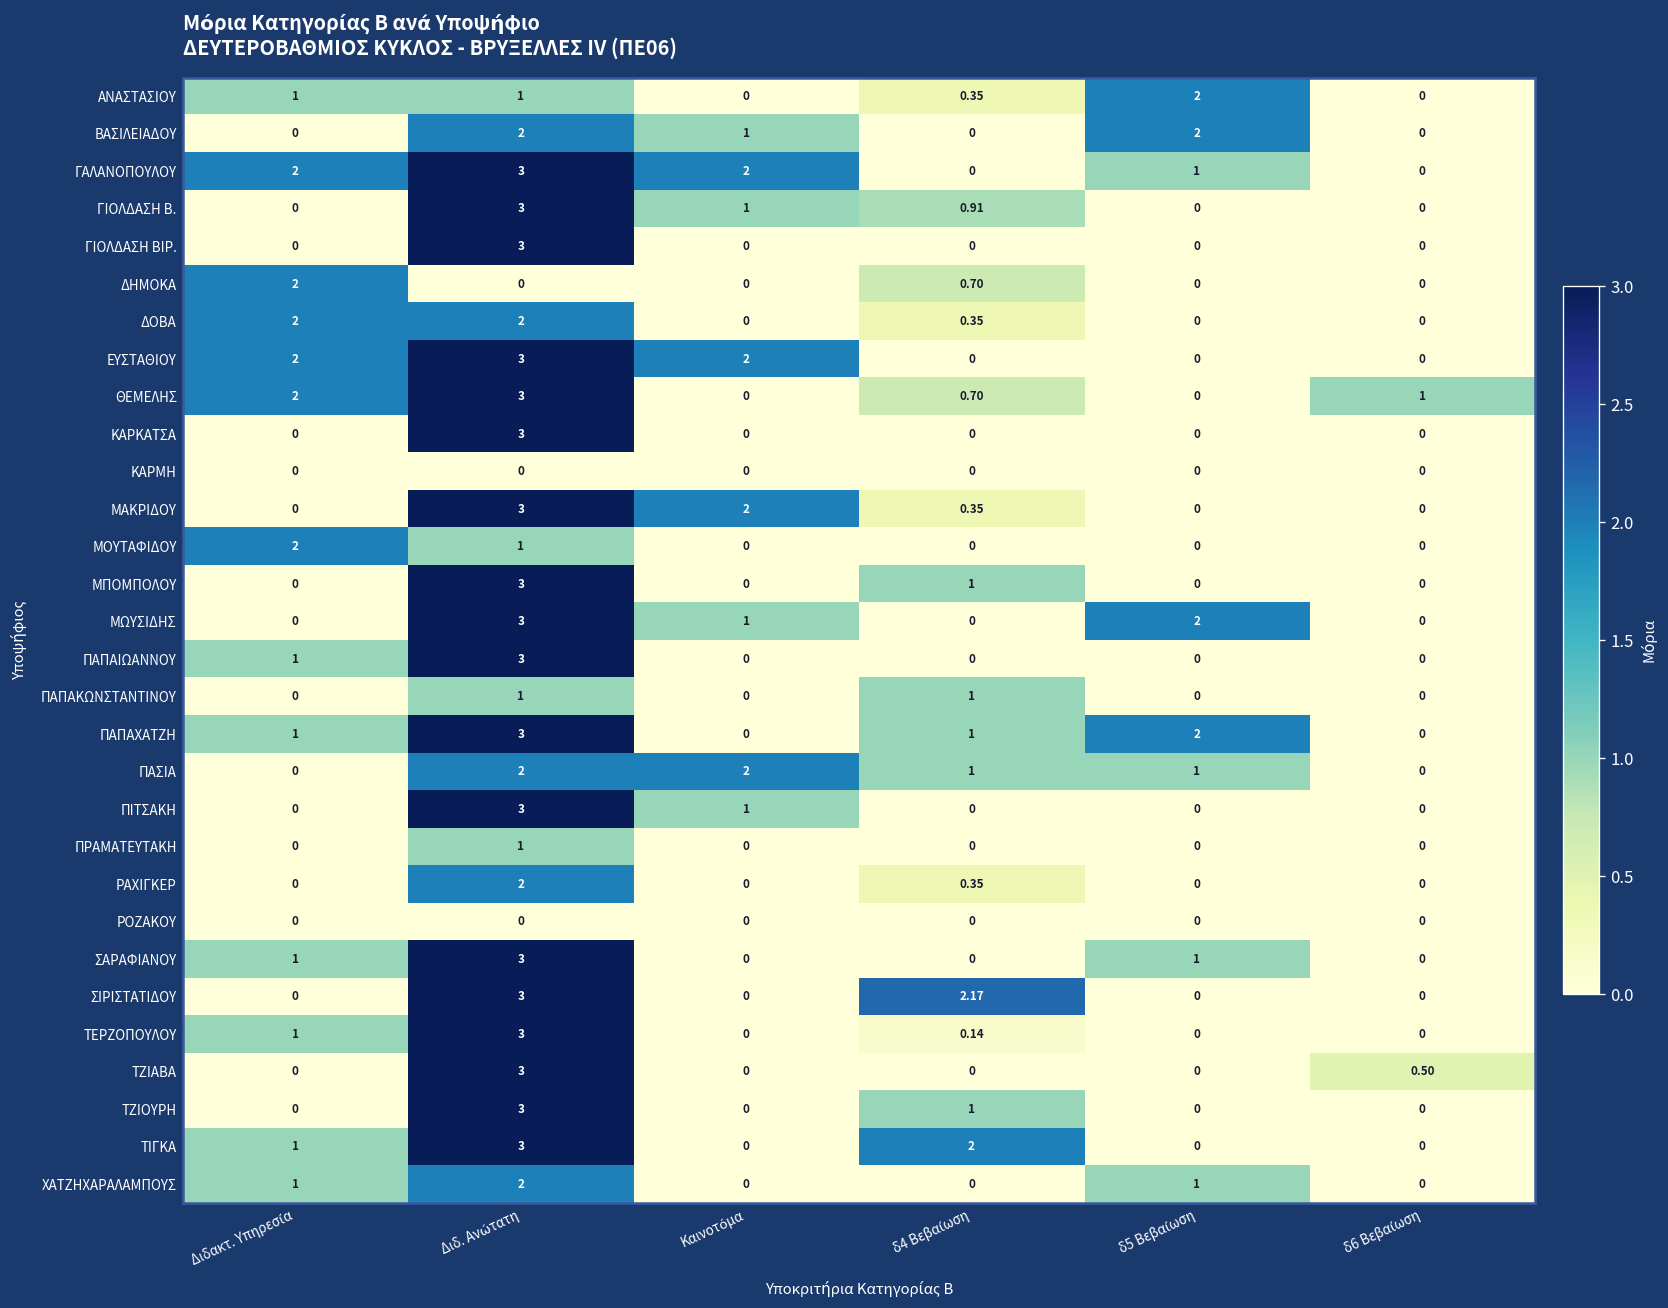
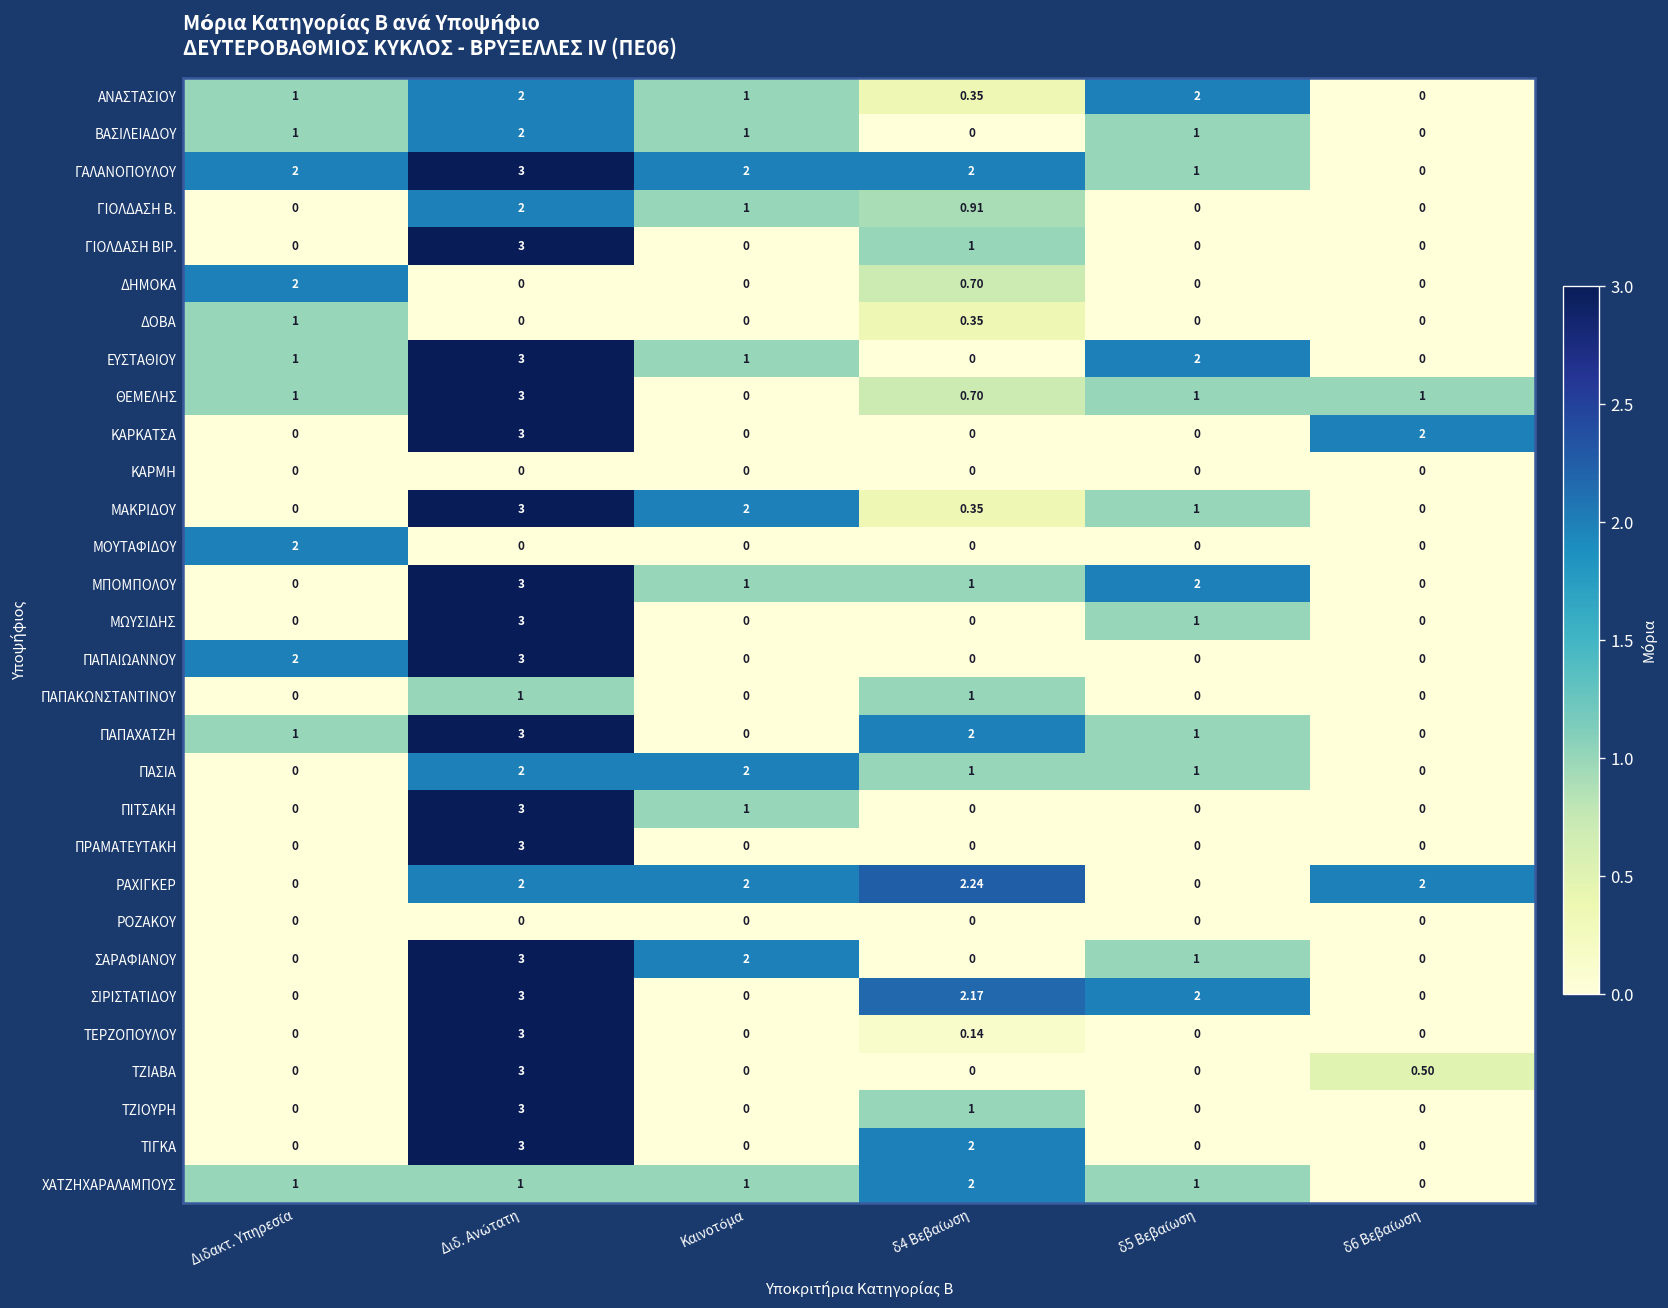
  {
    "ΑΝΑΣΤΑΣΙΟΥ": {
      "Διδακτ. Υπηρεσία": 1,
-     "Διδ. Ανώτατη": 1,
-     "Καινοτόμα": 0,
+     "Διδ. Ανώτατη": 2,
+     "Καινοτόμα": 1,
      "δ4 Βεβαίωση": 0.35,
      "δ5 Βεβαίωση": 2,
      "δ6 Βεβαίωση": 0
    },
    "ΒΑΣΙΛΕΙΑΔΟΥ": {
-     "Διδακτ. Υπηρεσία": 0,
+     "Διδακτ. Υπηρεσία": 1,
      "Διδ. Ανώτατη": 2,
      "Καινοτόμα": 1,
      "δ4 Βεβαίωση": 0,
-     "δ5 Βεβαίωση": 2,
+     "δ5 Βεβαίωση": 1,
      "δ6 Βεβαίωση": 0
    },
    "ΓΑΛΑΝΟΠΟΥΛΟΥ": {
      "Διδακτ. Υπηρεσία": 2,
      "Διδ. Ανώτατη": 3,
      "Καινοτόμα": 2,
-     "δ4 Βεβαίωση": 0,
+     "δ4 Βεβαίωση": 2,
      "δ5 Βεβαίωση": 1,
      "δ6 Βεβαίωση": 0
    },
    "ΓΙΟΛΔΑΣΗ Β.": {
      "Διδακτ. Υπηρεσία": 0,
-     "Διδ. Ανώτατη": 3,
+     "Διδ. Ανώτατη": 2,
      "Καινοτόμα": 1,
      "δ4 Βεβαίωση": 0.91,
      "δ5 Βεβαίωση": 0,
      "δ6 Βεβαίωση": 0
    },
    "ΓΙΟΛΔΑΣΗ ΒΙΡ.": {
      "Διδακτ. Υπηρεσία": 0,
      "Διδ. Ανώτατη": 3,
      "Καινοτόμα": 0,
-     "δ4 Βεβαίωση": 0,
+     "δ4 Βεβαίωση": 1,
      "δ5 Βεβαίωση": 0,
      "δ6 Βεβαίωση": 0
    },
    "ΔΗΜΟΚΑ": {
      "Διδακτ. Υπηρεσία": 2,
      "Διδ. Ανώτατη": 0,
      "Καινοτόμα": 0,
      "δ4 Βεβαίωση": 0.70,
      "δ5 Βεβαίωση": 0,
      "δ6 Βεβαίωση": 0
    },
    "ΔΟΒΑ": {
-     "Διδακτ. Υπηρεσία": 2,
-     "Διδ. Ανώτατη": 2,
+     "Διδακτ. Υπηρεσία": 1,
+     "Διδ. Ανώτατη": 0,
      "Καινοτόμα": 0,
      "δ4 Βεβαίωση": 0.35,
      "δ5 Βεβαίωση": 0,
      "δ6 Βεβαίωση": 0
    },
    "ΕΥΣΤΑΘΙΟΥ": {
-     "Διδακτ. Υπηρεσία": 2,
+     "Διδακτ. Υπηρεσία": 1,
      "Διδ. Ανώτατη": 3,
-     "Καινοτόμα": 2,
+     "Καινοτόμα": 1,
      "δ4 Βεβαίωση": 0,
-     "δ5 Βεβαίωση": 0,
+     "δ5 Βεβαίωση": 2,
      "δ6 Βεβαίωση": 0
    },
    "ΘΕΜΕΛΗΣ": {
-     "Διδακτ. Υπηρεσία": 2,
+     "Διδακτ. Υπηρεσία": 1,
      "Διδ. Ανώτατη": 3,
      "Καινοτόμα": 0,
      "δ4 Βεβαίωση": 0.70,
-     "δ5 Βεβαίωση": 0,
+     "δ5 Βεβαίωση": 1,
      "δ6 Βεβαίωση": 1
    },
    "ΚΑΡΚΑΤΣΑ": {
      "Διδακτ. Υπηρεσία": 0,
      "Διδ. Ανώτατη": 3,
      "Καινοτόμα": 0,
      "δ4 Βεβαίωση": 0,
      "δ5 Βεβαίωση": 0,
-     "δ6 Βεβαίωση": 0
+     "δ6 Βεβαίωση": 2
    },
    "ΚΑΡΜΗ": {
      "Διδακτ. Υπηρεσία": 0,
      "Διδ. Ανώτατη": 0,
      "Καινοτόμα": 0,
      "δ4 Βεβαίωση": 0,
      "δ5 Βεβαίωση": 0,
      "δ6 Βεβαίωση": 0
    },
    "ΜΑΚΡΙΔΟΥ": {
      "Διδακτ. Υπηρεσία": 0,
      "Διδ. Ανώτατη": 3,
      "Καινοτόμα": 2,
      "δ4 Βεβαίωση": 0.35,
-     "δ5 Βεβαίωση": 0,
+     "δ5 Βεβαίωση": 1,
      "δ6 Βεβαίωση": 0
    },
    "ΜΟΥΤΑΦΙΔΟΥ": {
      "Διδακτ. Υπηρεσία": 2,
-     "Διδ. Ανώτατη": 1,
+     "Διδ. Ανώτατη": 0,
      "Καινοτόμα": 0,
      "δ4 Βεβαίωση": 0,
      "δ5 Βεβαίωση": 0,
      "δ6 Βεβαίωση": 0
    },
    "ΜΠΟΜΠΟΛΟΥ": {
      "Διδακτ. Υπηρεσία": 0,
      "Διδ. Ανώτατη": 3,
-     "Καινοτόμα": 0,
+     "Καινοτόμα": 1,
      "δ4 Βεβαίωση": 1,
-     "δ5 Βεβαίωση": 0,
+     "δ5 Βεβαίωση": 2,
      "δ6 Βεβαίωση": 0
    },
    "ΜΩΥΣΙΔΗΣ": {
      "Διδακτ. Υπηρεσία": 0,
      "Διδ. Ανώτατη": 3,
-     "Καινοτόμα": 1,
+     "Καινοτόμα": 0,
      "δ4 Βεβαίωση": 0,
-     "δ5 Βεβαίωση": 2,
+     "δ5 Βεβαίωση": 1,
      "δ6 Βεβαίωση": 0
    },
    "ΠΑΠΑΙΩΑΝΝΟΥ": {
-     "Διδακτ. Υπηρεσία": 1,
+     "Διδακτ. Υπηρεσία": 2,
      "Διδ. Ανώτατη": 3,
      "Καινοτόμα": 0,
      "δ4 Βεβαίωση": 0,
      "δ5 Βεβαίωση": 0,
      "δ6 Βεβαίωση": 0
    },
    "ΠΑΠΑΚΩΝΣΤΑΝΤΙΝΟΥ": {
      "Διδακτ. Υπηρεσία": 0,
      "Διδ. Ανώτατη": 1,
      "Καινοτόμα": 0,
      "δ4 Βεβαίωση": 1,
      "δ5 Βεβαίωση": 0,
      "δ6 Βεβαίωση": 0
    },
    "ΠΑΠΑΧΑΤΖΗ": {
      "Διδακτ. Υπηρεσία": 1,
      "Διδ. Ανώτατη": 3,
      "Καινοτόμα": 0,
-     "δ4 Βεβαίωση": 1,
-     "δ5 Βεβαίωση": 2,
+     "δ4 Βεβαίωση": 2,
+     "δ5 Βεβαίωση": 1,
      "δ6 Βεβαίωση": 0
    },
    "ΠΑΣΙΑ": {
      "Διδακτ. Υπηρεσία": 0,
      "Διδ. Ανώτατη": 2,
      "Καινοτόμα": 2,
      "δ4 Βεβαίωση": 1,
      "δ5 Βεβαίωση": 1,
      "δ6 Βεβαίωση": 0
    },
    "ΠΙΤΣΑΚΗ": {
      "Διδακτ. Υπηρεσία": 0,
      "Διδ. Ανώτατη": 3,
      "Καινοτόμα": 1,
      "δ4 Βεβαίωση": 0,
      "δ5 Βεβαίωση": 0,
      "δ6 Βεβαίωση": 0
    },
    "ΠΡΑΜΑΤΕΥΤΑΚΗ": {
      "Διδακτ. Υπηρεσία": 0,
-     "Διδ. Ανώτατη": 1,
+     "Διδ. Ανώτατη": 3,
      "Καινοτόμα": 0,
      "δ4 Βεβαίωση": 0,
      "δ5 Βεβαίωση": 0,
      "δ6 Βεβαίωση": 0
    },
    "ΡΑΧΙΓΚΕΡ": {
      "Διδακτ. Υπηρεσία": 0,
      "Διδ. Ανώτατη": 2,
-     "Καινοτόμα": 0,
-     "δ4 Βεβαίωση": 0.35,
+     "Καινοτόμα": 2,
+     "δ4 Βεβαίωση": 2.24,
      "δ5 Βεβαίωση": 0,
-     "δ6 Βεβαίωση": 0
+     "δ6 Βεβαίωση": 2
    },
    "ΡΟΖΑΚΟΥ": {
      "Διδακτ. Υπηρεσία": 0,
      "Διδ. Ανώτατη": 0,
      "Καινοτόμα": 0,
      "δ4 Βεβαίωση": 0,
      "δ5 Βεβαίωση": 0,
      "δ6 Βεβαίωση": 0
    },
    "ΣΑΡΑΦΙΑΝΟΥ": {
-     "Διδακτ. Υπηρεσία": 1,
+     "Διδακτ. Υπηρεσία": 0,
      "Διδ. Ανώτατη": 3,
-     "Καινοτόμα": 0,
+     "Καινοτόμα": 2,
      "δ4 Βεβαίωση": 0,
      "δ5 Βεβαίωση": 1,
      "δ6 Βεβαίωση": 0
    },
    "ΣΙΡΙΣΤΑΤΙΔΟΥ": {
      "Διδακτ. Υπηρεσία": 0,
      "Διδ. Ανώτατη": 3,
      "Καινοτόμα": 0,
      "δ4 Βεβαίωση": 2.17,
-     "δ5 Βεβαίωση": 0,
+     "δ5 Βεβαίωση": 2,
      "δ6 Βεβαίωση": 0
    },
    "ΤΕΡΖΟΠΟΥΛΟΥ": {
-     "Διδακτ. Υπηρεσία": 1,
+     "Διδακτ. Υπηρεσία": 0,
      "Διδ. Ανώτατη": 3,
      "Καινοτόμα": 0,
      "δ4 Βεβαίωση": 0.14,
      "δ5 Βεβαίωση": 0,
      "δ6 Βεβαίωση": 0
    },
    "ΤΖΙΑΒΑ": {
      "Διδακτ. Υπηρεσία": 0,
      "Διδ. Ανώτατη": 3,
      "Καινοτόμα": 0,
      "δ4 Βεβαίωση": 0,
      "δ5 Βεβαίωση": 0,
      "δ6 Βεβαίωση": 0.50
    },
    "ΤΖΙΟΥΡΗ": {
      "Διδακτ. Υπηρεσία": 0,
      "Διδ. Ανώτατη": 3,
      "Καινοτόμα": 0,
      "δ4 Βεβαίωση": 1,
      "δ5 Βεβαίωση": 0,
      "δ6 Βεβαίωση": 0
    },
    "ΤΙΓΚΑ": {
-     "Διδακτ. Υπηρεσία": 1,
+     "Διδακτ. Υπηρεσία": 0,
      "Διδ. Ανώτατη": 3,
      "Καινοτόμα": 0,
      "δ4 Βεβαίωση": 2,
      "δ5 Βεβαίωση": 0,
      "δ6 Βεβαίωση": 0
    },
    "ΧΑΤΖΗΧΑΡΑΛΑΜΠΟΥΣ": {
      "Διδακτ. Υπηρεσία": 1,
-     "Διδ. Ανώτατη": 2,
-     "Καινοτόμα": 0,
-     "δ4 Βεβαίωση": 0,
+     "Διδ. Ανώτατη": 1,
+     "Καινοτόμα": 1,
+     "δ4 Βεβαίωση": 2,
      "δ5 Βεβαίωση": 1,
      "δ6 Βεβαίωση": 0
    }
  }
